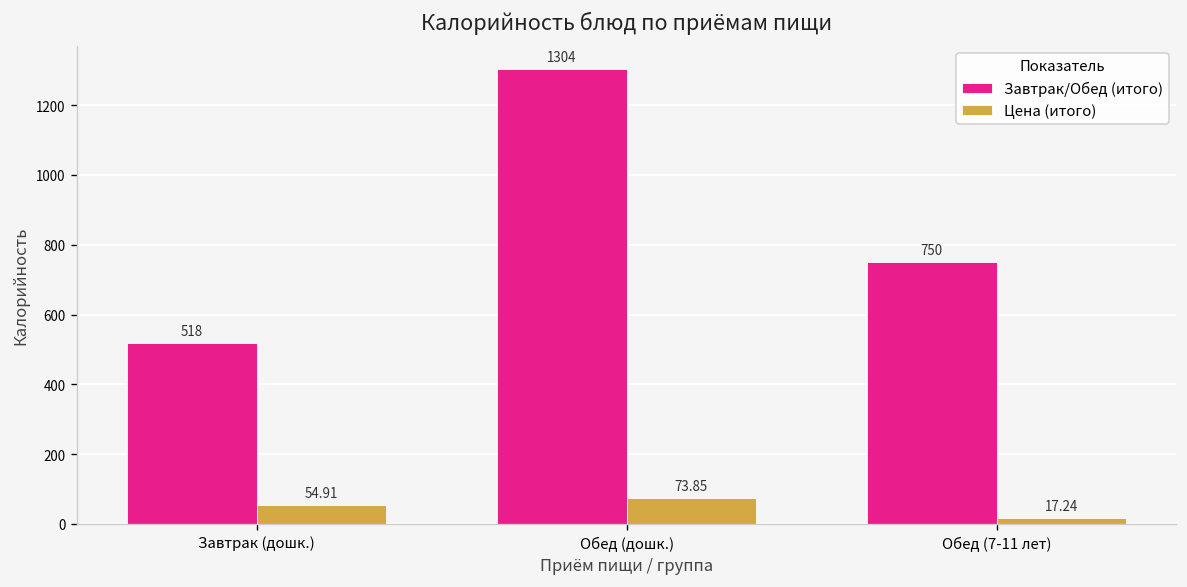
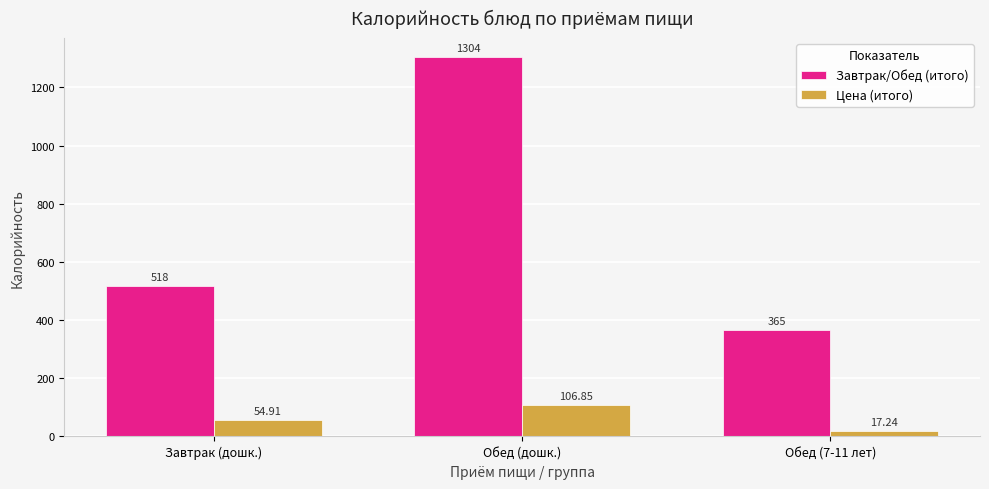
  {
    "Завтрак/Обед (итого)": {
      "Завтрак (дошк.)": 518,
      "Обед (дошк.)": 1304,
-     "Обед (7-11 лет)": 750
+     "Обед (7-11 лет)": 365
    },
    "Цена (итого)": {
      "Завтрак (дошк.)": 54.91,
-     "Обед (дошк.)": 73.85,
+     "Обед (дошк.)": 106.85,
      "Обед (7-11 лет)": 17.24
    }
  }
